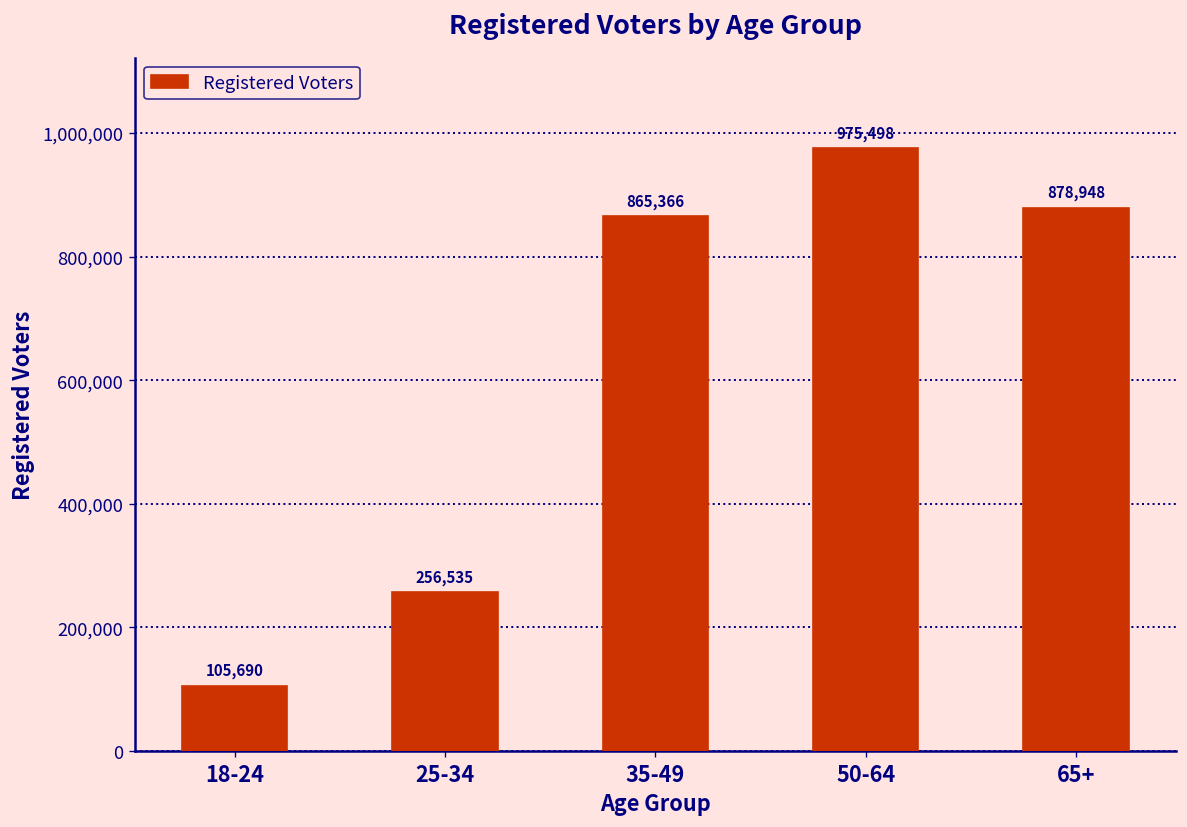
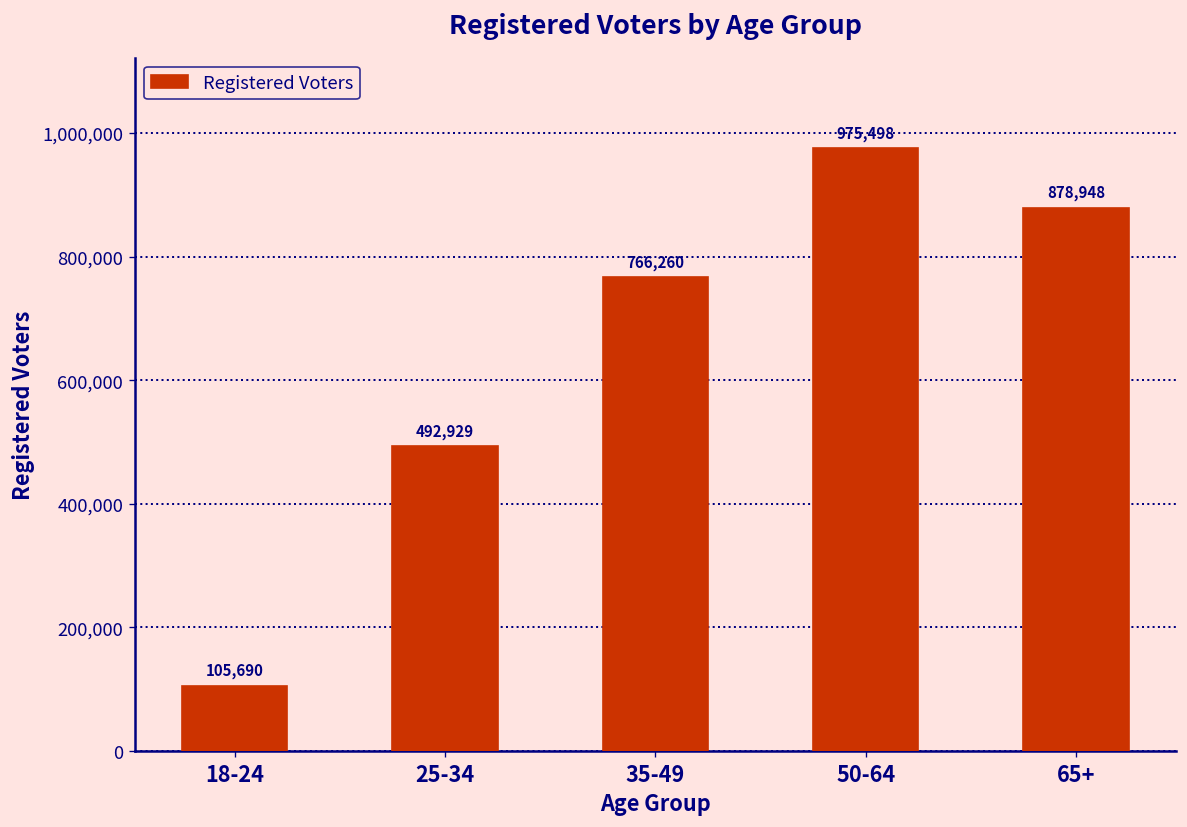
  {
    "18-24": "105,690",
-   "25-34": "256,535",
-   "35-49": "865,366",
+   "25-34": "492,929",
+   "35-49": "766,260",
    "50-64": "975,498",
    "65+": "878,948"
  }
